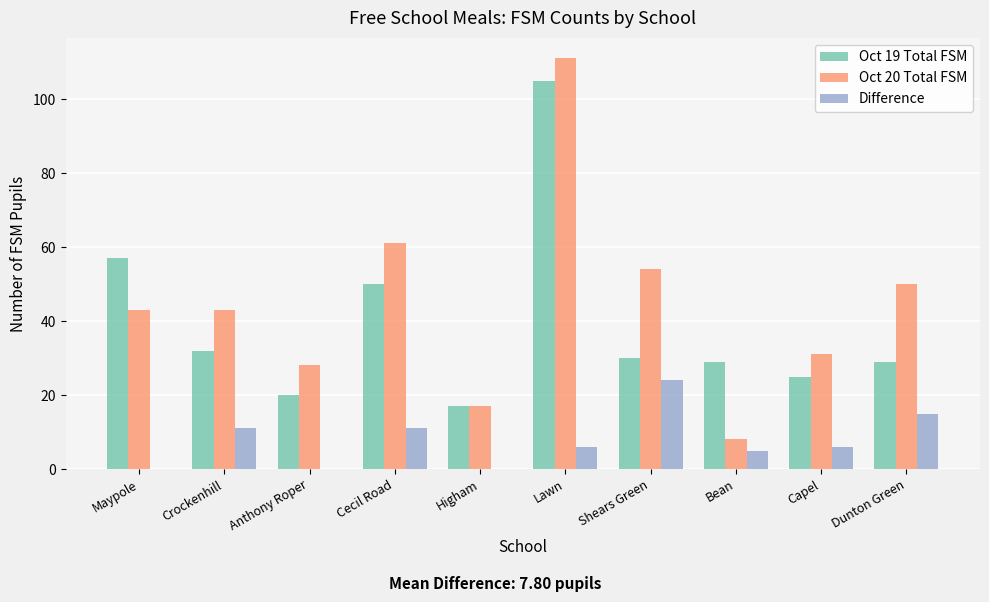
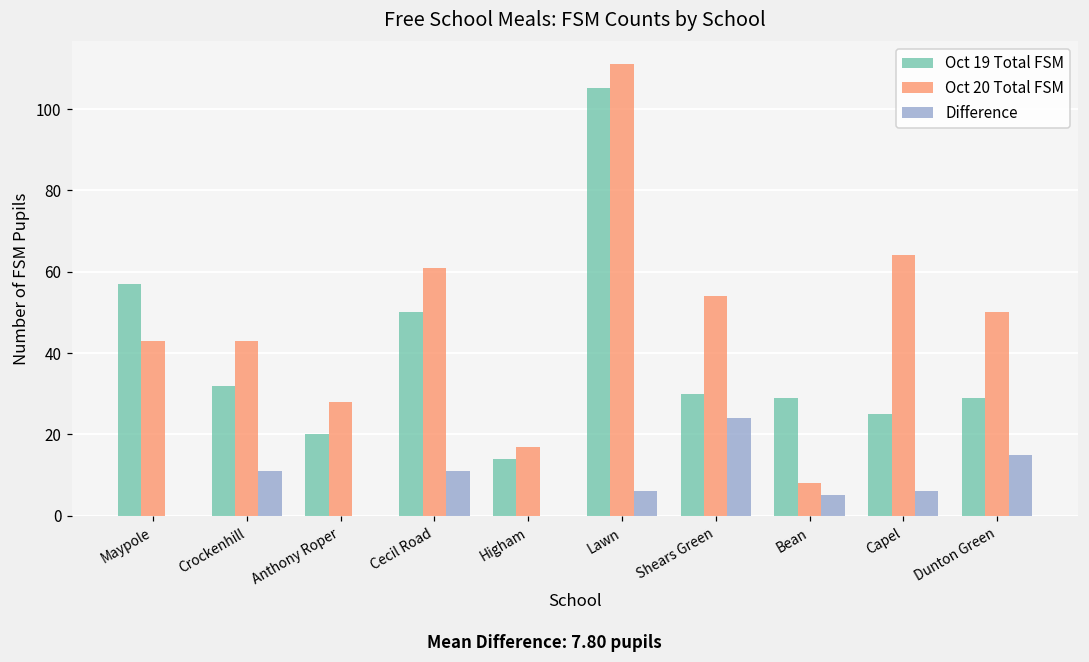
  {
    "Oct 19 Total FSM": {
      "Maypole": 57,
      "Crockenhill": 32,
      "Anthony Roper": 20,
      "Cecil Road": 50,
-     "Higham": 17,
+     "Higham": 14,
      "Lawn": 105,
      "Shears Green": 30,
      "Bean": 29,
      "Capel": 25,
      "Dunton Green": 29
    },
    "Oct 20 Total FSM": {
      "Maypole": 43,
      "Crockenhill": 43,
      "Anthony Roper": 28,
      "Cecil Road": 61,
      "Higham": 17,
      "Lawn": 111,
      "Shears Green": 54,
      "Bean": 8,
-     "Capel": 31,
+     "Capel": 64,
      "Dunton Green": 50
    },
    "Difference": {
      "Maypole": 0,
      "Crockenhill": 11,
      "Anthony Roper": 0,
      "Cecil Road": 11,
      "Higham": 0,
      "Lawn": 6,
      "Shears Green": 24,
      "Bean": 5,
      "Capel": 6,
      "Dunton Green": 15
    }
  }
